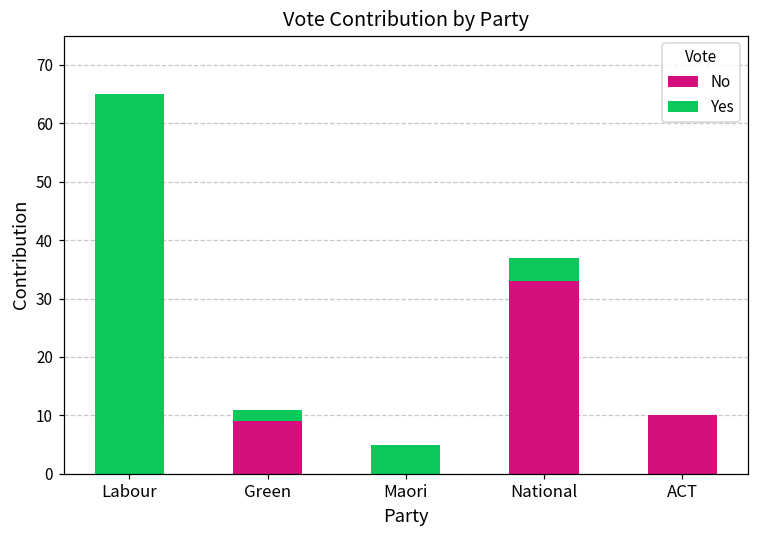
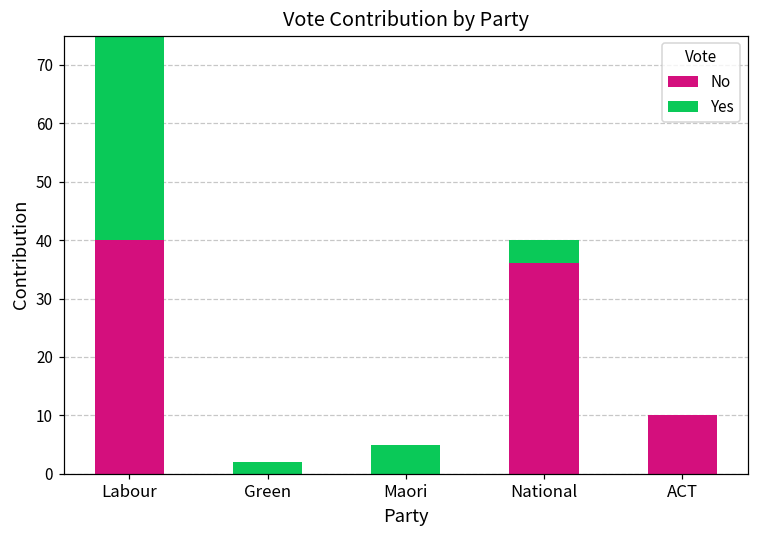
  {
    "No": {
-     "Labour": 0,
-     "Green": 9,
+     "Labour": 40,
+     "Green": 0,
      "Maori": 0,
-     "National": 33,
+     "National": 36,
      "ACT": 10
    },
    "Yes": {
      "Green": 2,
      "Maori": 5,
      "National": 4,
      "ACT": 0
    }
  }
